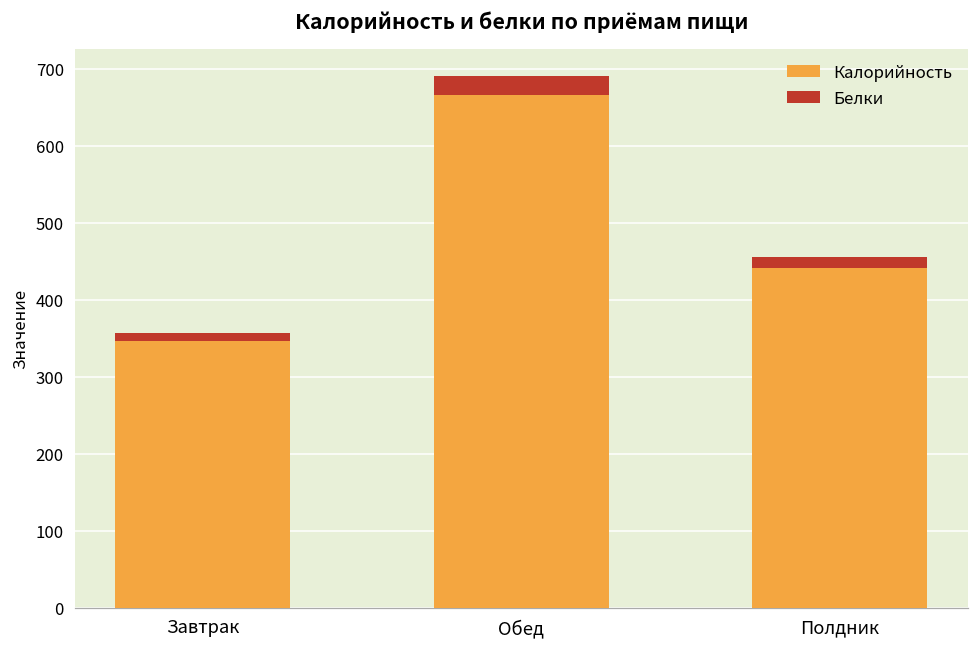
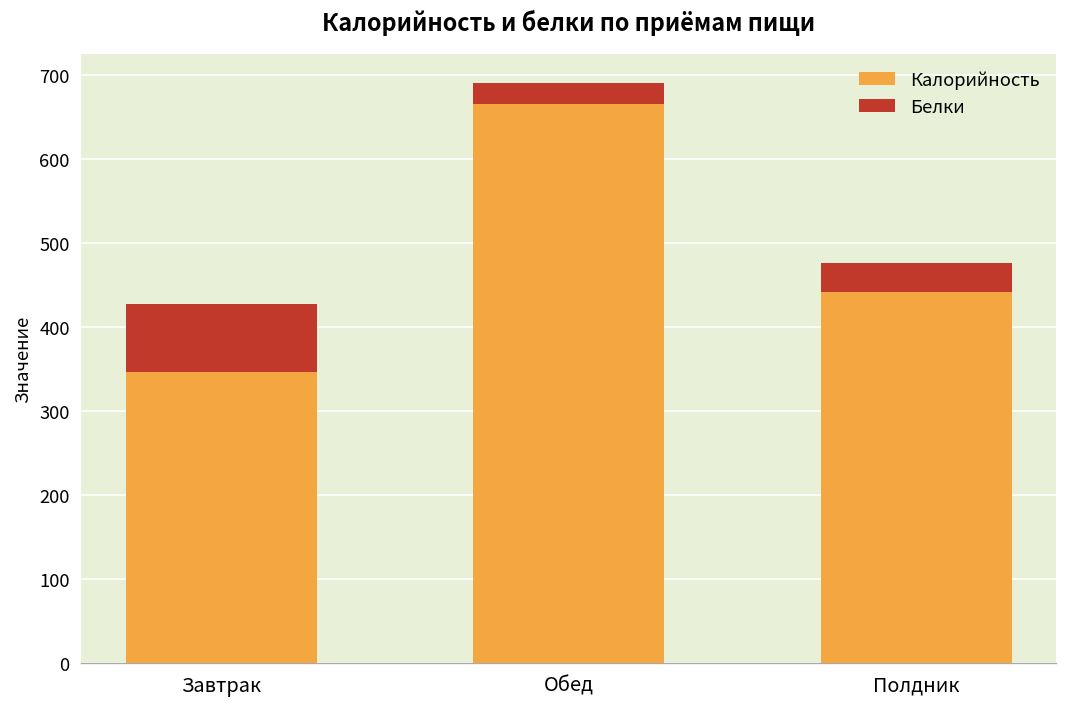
  {
    "Калорийность": {
      "Завтрак": 350,
      "Обед": 670,
      "Полдник": 440
    },
    "Белки": {
-     "Завтрак": 10,
+     "Завтрак": 80,
      "Обед": 30,
-     "Полдник": 10
+     "Полдник": 30
    }
  }
